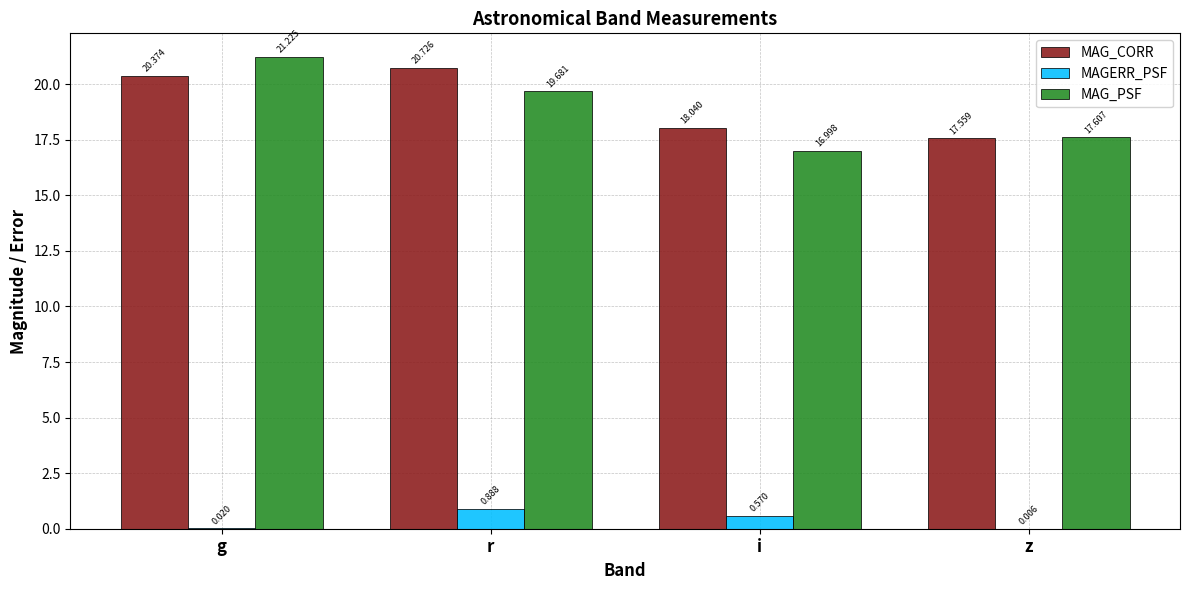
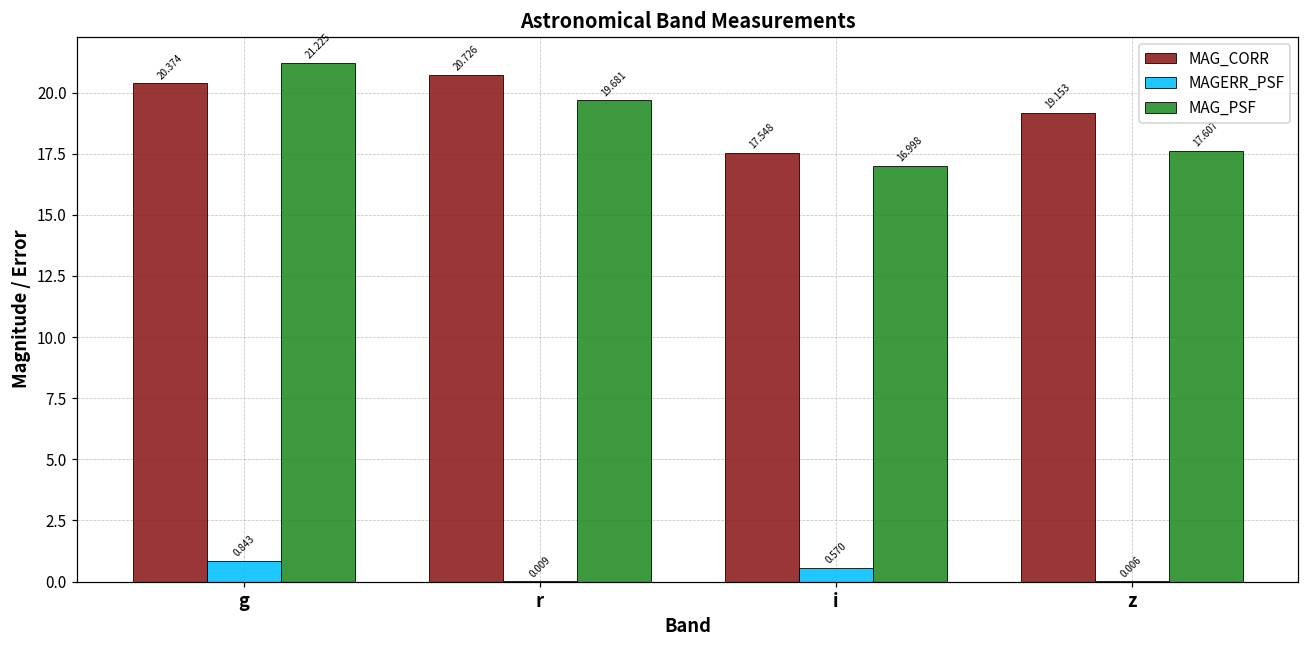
  {
    "MAG_CORR": {
      "g": 20.374,
      "r": 20.726,
-     "i": 18.040,
-     "z": 17.559
+     "i": 17.548,
+     "z": 19.153
    },
    "MAGERR_PSF": {
-     "g": 0.020,
-     "r": 0.888,
+     "g": 0.843,
+     "r": 0.009,
      "i": 0.570,
      "z": 0.006
    },
    "MAG_PSF": {
      "g": 21.225,
      "r": 19.681,
      "i": 16.998,
      "z": 17.607
    }
  }
